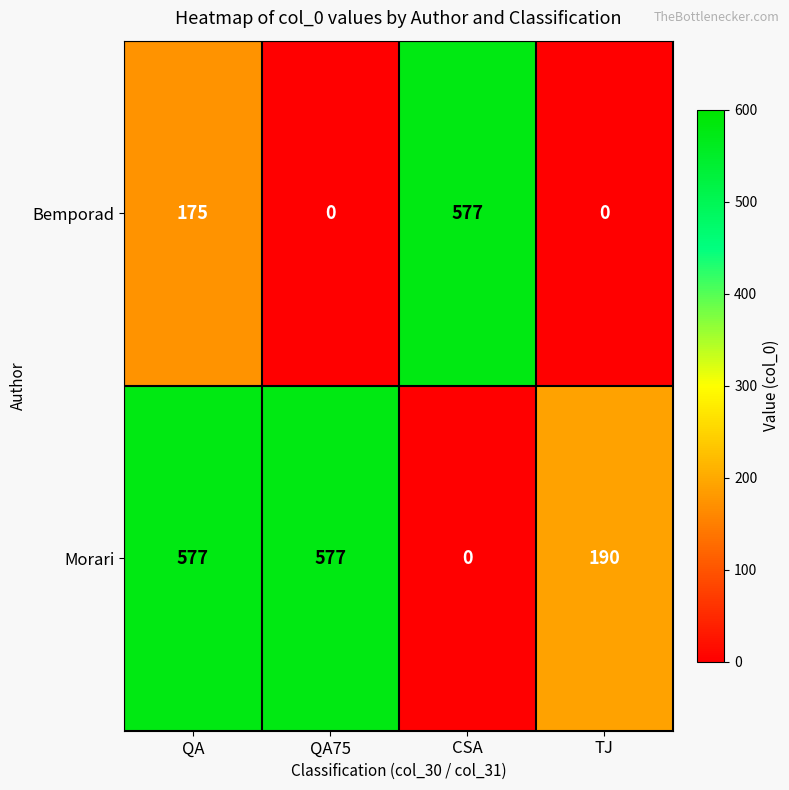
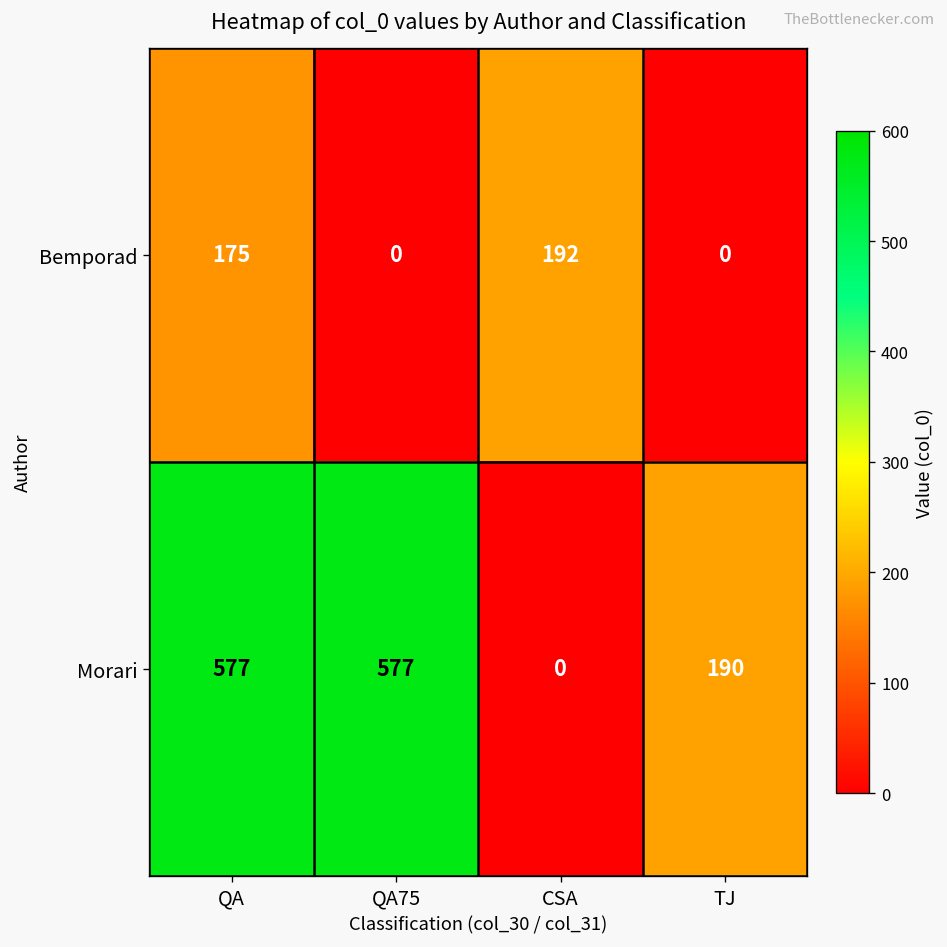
  {
    "Bemporad": {
      "QA": 175,
      "QA75": 0,
-     "CSA": 577,
+     "CSA": 192,
      "TJ": 0
    },
    "Morari": {
      "QA": 577,
      "QA75": 577,
      "CSA": 0,
      "TJ": 190
    }
  }
